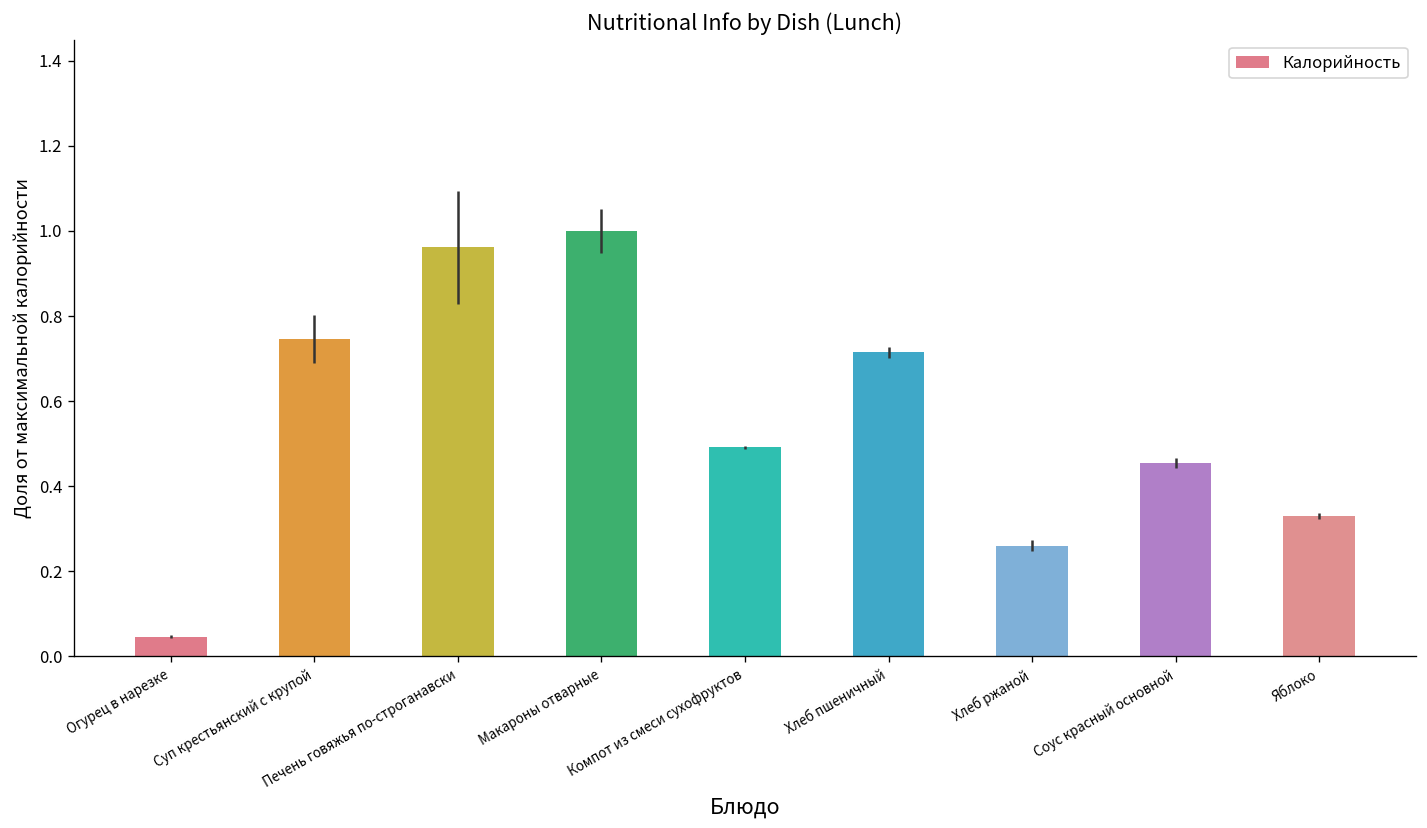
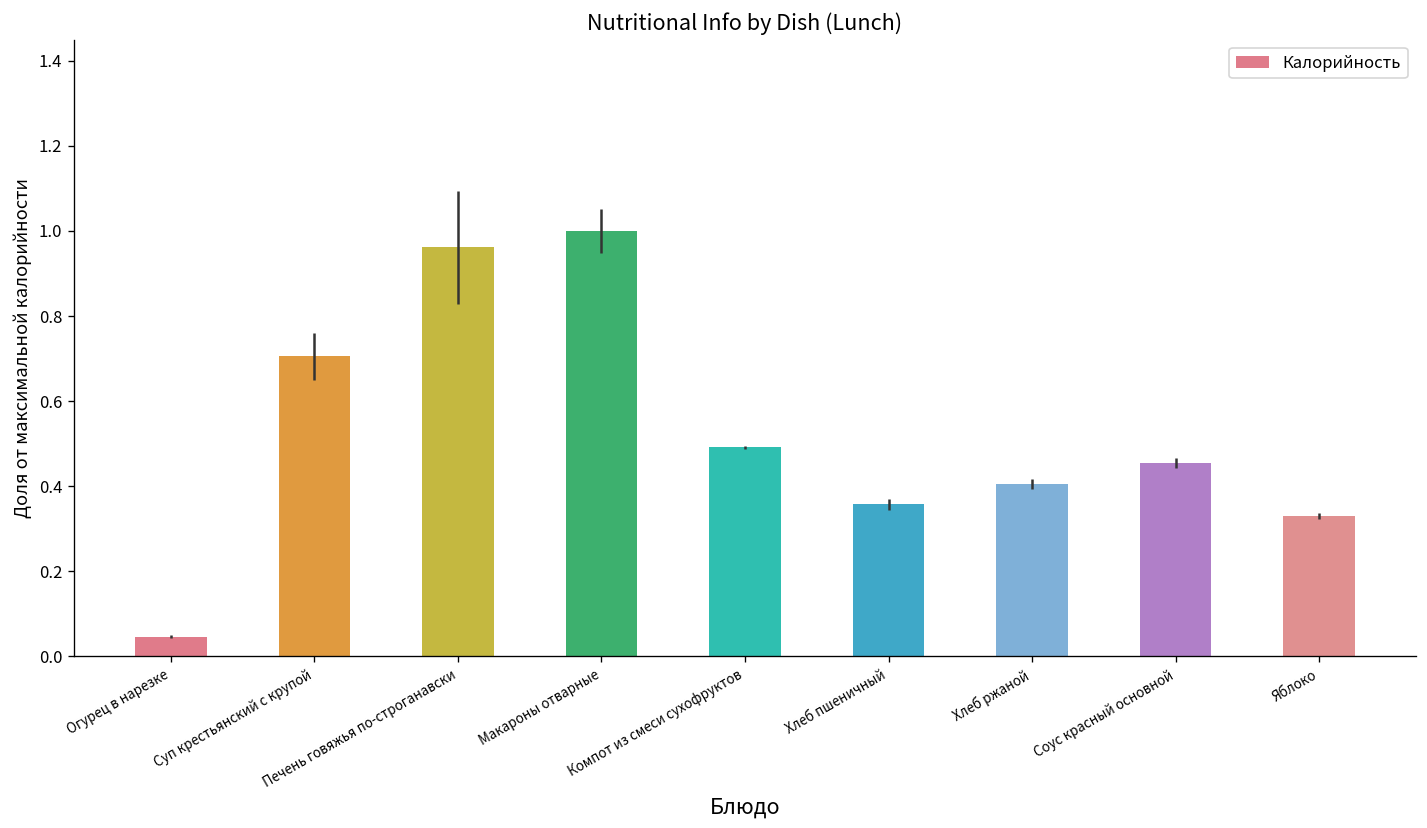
  {
    "Огурец в нарезке": 0.05,
-   "Суп крестьянский с крупой": 0.75,
+   "Суп крестьянский с крупой": 0.70,
    "Печень говяжья по-строганавски": 0.96,
    "Макароны отварные": 1.00,
    "Компот из смеси сухофруктов": 0.49,
-   "Хлеб пшеничный": 0.71,
-   "Хлеб ржаной": 0.26,
+   "Хлеб пшеничный": 0.36,
+   "Хлеб ржаной": 0.40,
    "Соус красный основной": 0.45,
    "Яблоко": 0.33
  }
